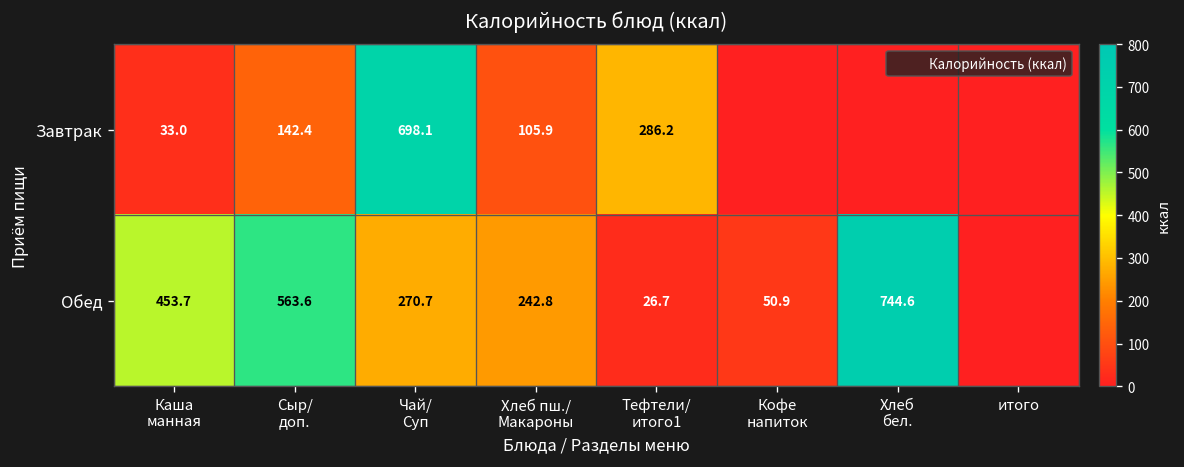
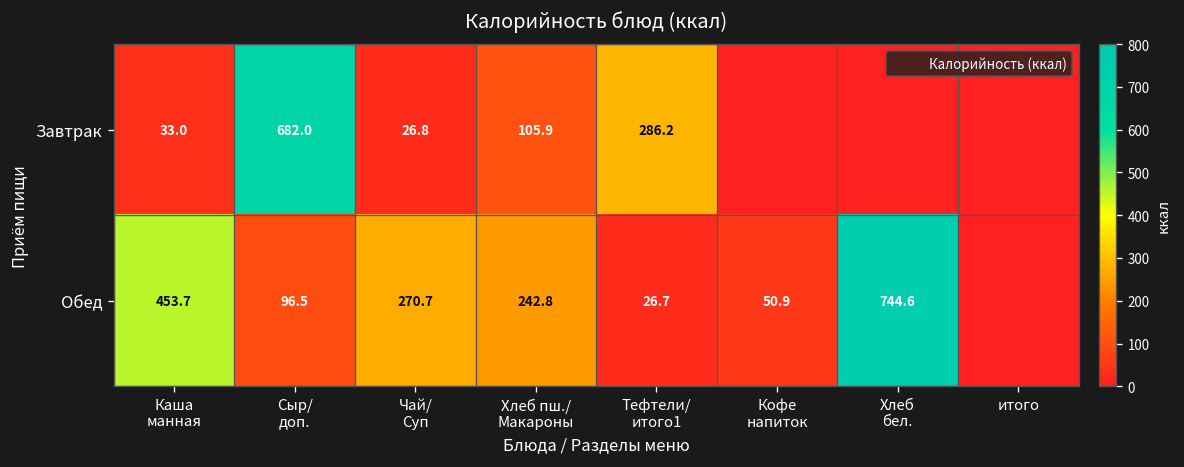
  {
    "Завтрак": {
      "Каша манная": 33.0,
-     "Сыр/ доп.": 142.4,
-     "Чай/ Суп": 698.1,
+     "Сыр/ доп.": 682.0,
+     "Чай/ Суп": 26.8,
      "Хлеб пш./ Макароны": 105.9,
      "Тефтели/ итого1": 286.2
    },
    "Обед": {
      "Каша манная": 453.7,
-     "Сыр/ доп.": 563.6,
+     "Сыр/ доп.": 96.5,
      "Чай/ Суп": 270.7,
      "Хлеб пш./ Макароны": 242.8,
      "Тефтели/ итого1": 26.7,
      "Кофе напиток": 50.9,
      "Хлеб бел.": 744.6
    }
  }
